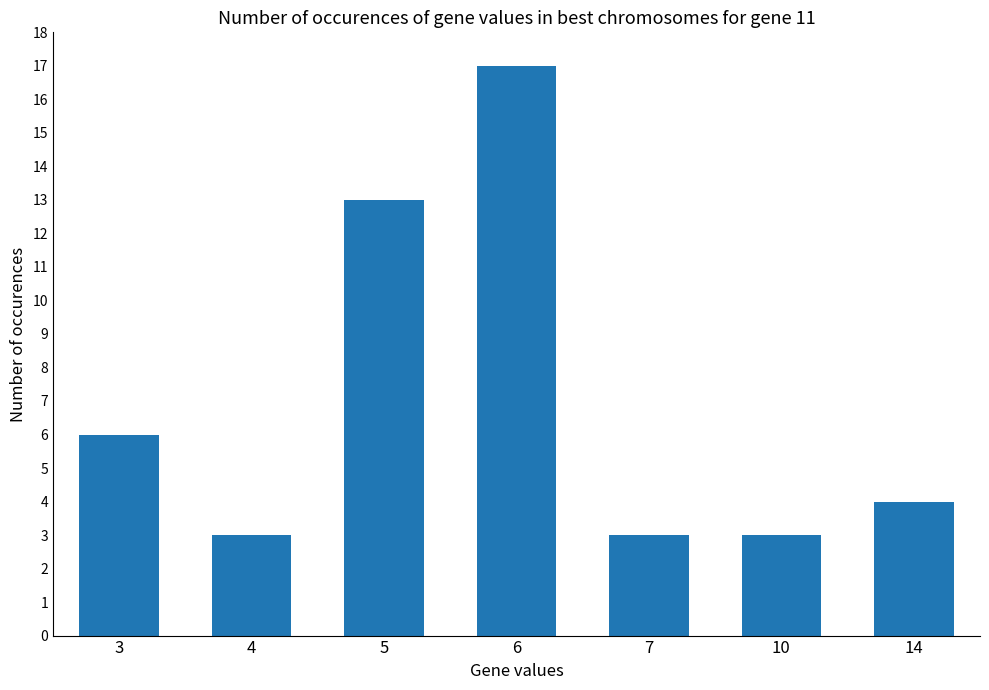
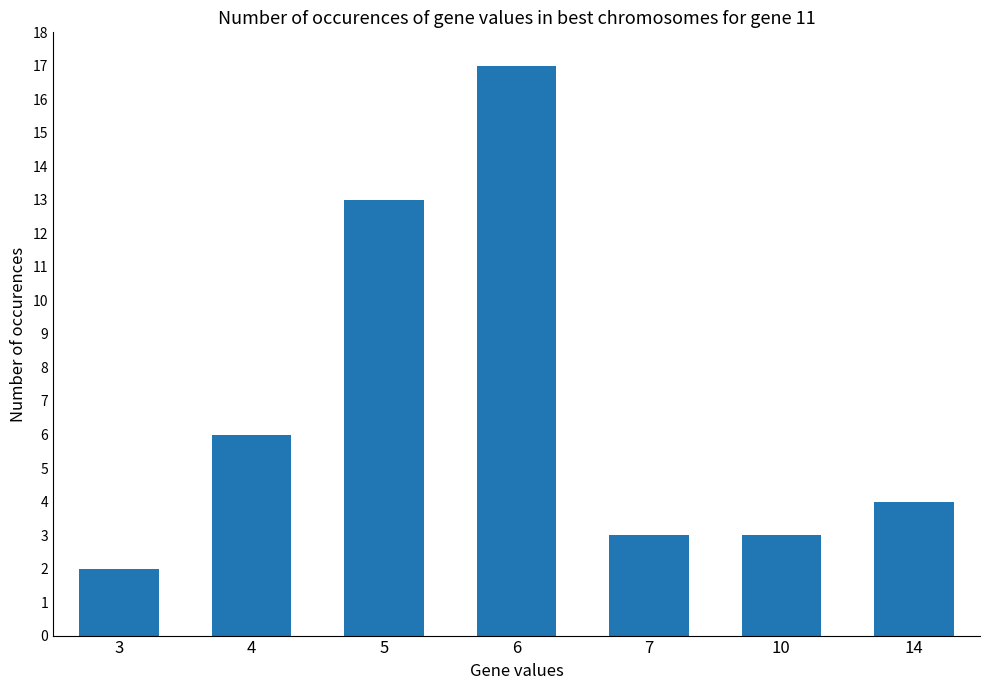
  {
-   "3": 6,
-   "4": 3,
+   "3": 2,
+   "4": 6,
    "5": 13,
    "6": 17,
    "7": 3,
    "10": 3,
    "14": 4
  }
